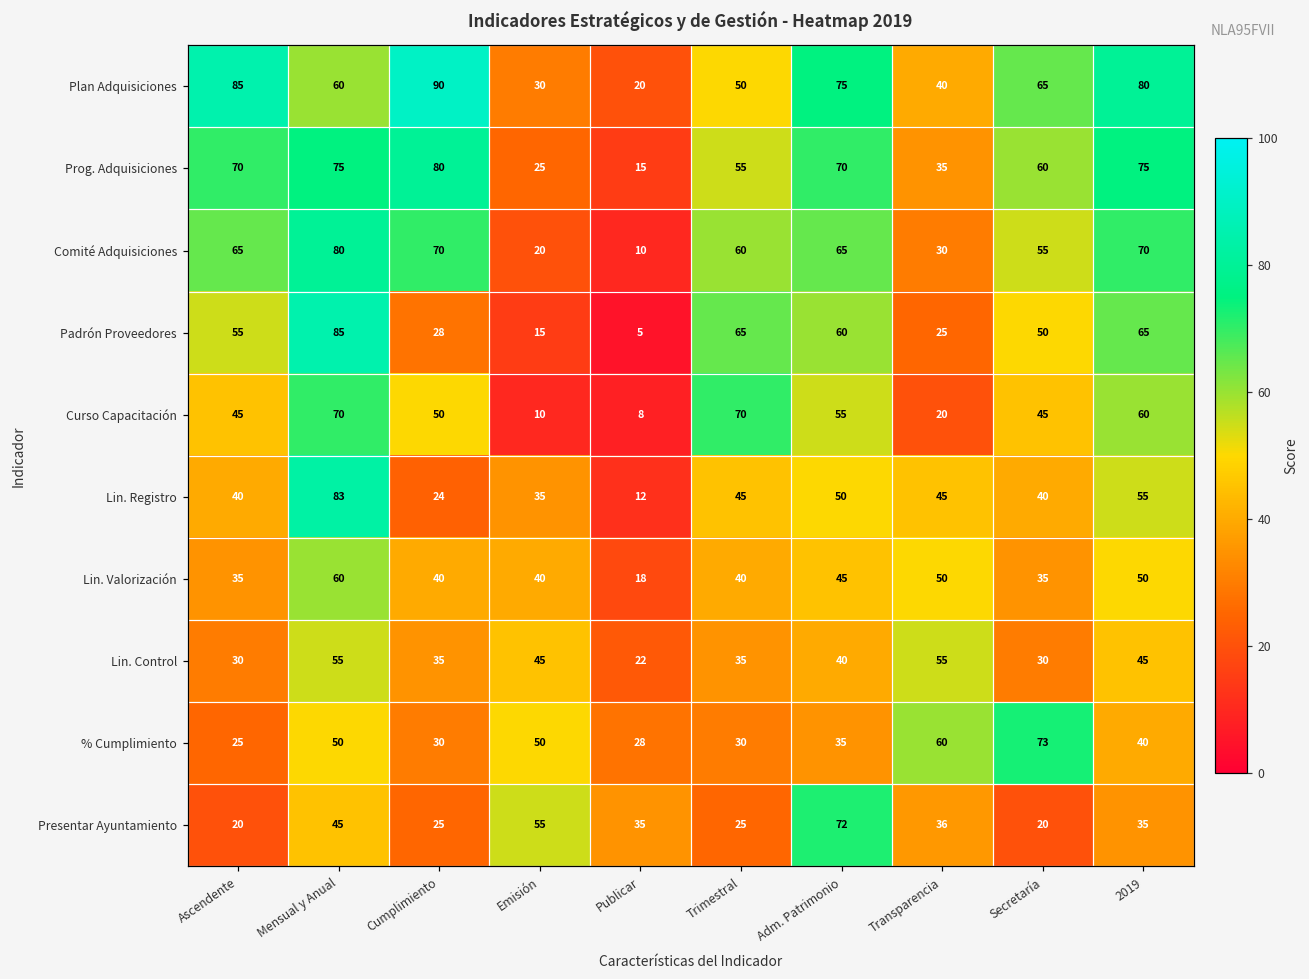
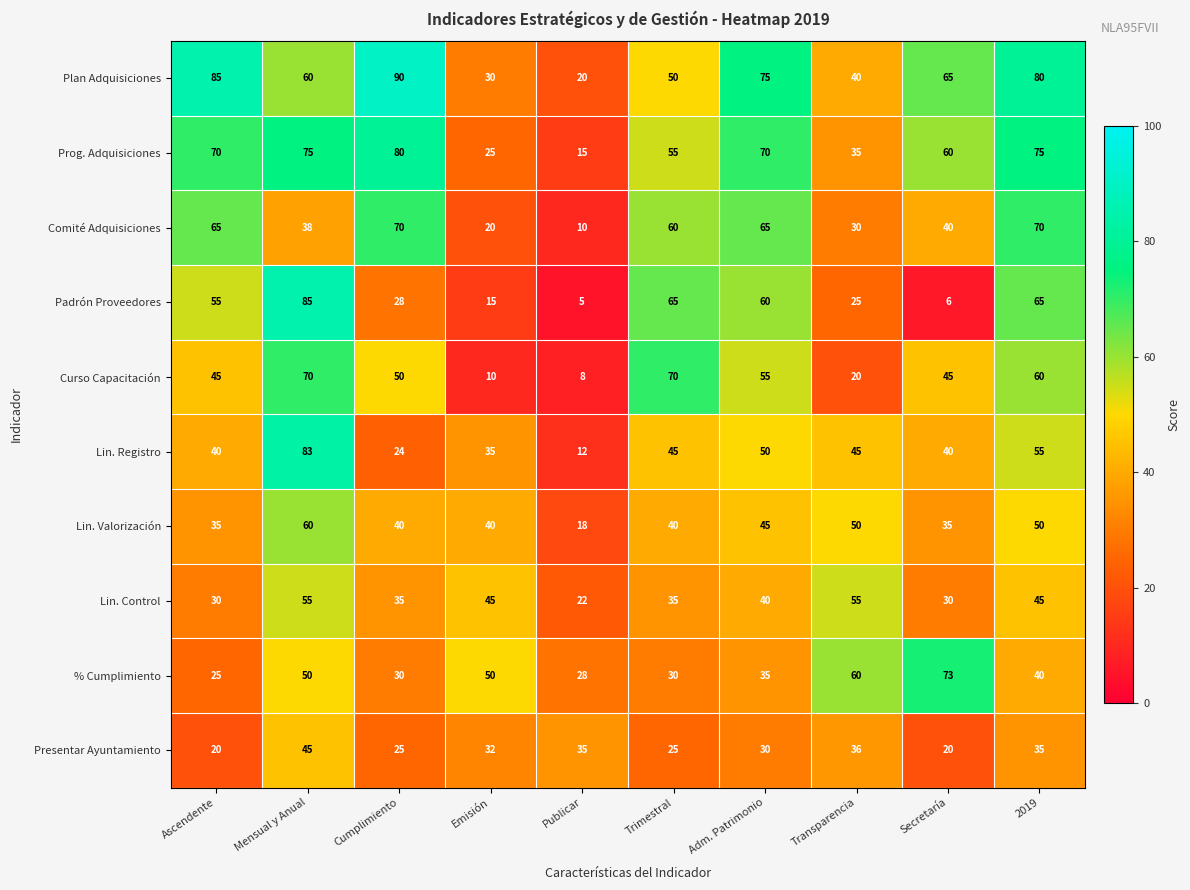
  {
    "Plan Adquisiciones": {
      "Ascendente": 85,
      "Mensual y Anual": 60,
      "Cumplimiento": 90,
      "Emisión": 30,
      "Publicar": 20,
      "Trimestral": 50,
      "Adm. Patrimonio": 75,
      "Transparencia": 40,
      "Secretaría": 65,
      "2019": 80
    },
    "Prog. Adquisiciones": {
      "Ascendente": 70,
      "Mensual y Anual": 75,
      "Cumplimiento": 80,
      "Emisión": 25,
      "Publicar": 15,
      "Trimestral": 55,
      "Adm. Patrimonio": 70,
      "Transparencia": 35,
      "Secretaría": 60,
      "2019": 75
    },
    "Comité Adquisiciones": {
      "Ascendente": 65,
-     "Mensual y Anual": 80,
+     "Mensual y Anual": 38,
      "Cumplimiento": 70,
      "Emisión": 20,
      "Publicar": 10,
      "Trimestral": 60,
      "Adm. Patrimonio": 65,
      "Transparencia": 30,
-     "Secretaría": 55,
+     "Secretaría": 40,
      "2019": 70
    },
    "Padrón Proveedores": {
      "Ascendente": 55,
      "Mensual y Anual": 85,
      "Cumplimiento": 28,
      "Emisión": 15,
      "Publicar": 5,
      "Trimestral": 65,
      "Adm. Patrimonio": 60,
      "Transparencia": 25,
-     "Secretaría": 50,
+     "Secretaría": 6,
      "2019": 65
    },
    "Curso Capacitación": {
      "Ascendente": 45,
      "Mensual y Anual": 70,
      "Cumplimiento": 50,
      "Emisión": 10,
      "Publicar": 8,
      "Trimestral": 70,
      "Adm. Patrimonio": 55,
      "Transparencia": 20,
      "Secretaría": 45,
      "2019": 60
    },
    "Lin. Registro": {
      "Ascendente": 40,
      "Mensual y Anual": 83,
      "Cumplimiento": 24,
      "Emisión": 35,
      "Publicar": 12,
      "Trimestral": 45,
      "Adm. Patrimonio": 50,
      "Transparencia": 45,
      "Secretaría": 40,
      "2019": 55
    },
    "Lin. Valorización": {
      "Ascendente": 35,
      "Mensual y Anual": 60,
      "Cumplimiento": 40,
      "Emisión": 40,
      "Publicar": 18,
      "Trimestral": 40,
      "Adm. Patrimonio": 45,
      "Transparencia": 50,
      "Secretaría": 35,
      "2019": 50
    },
    "Lin. Control": {
      "Ascendente": 30,
      "Mensual y Anual": 55,
      "Cumplimiento": 35,
      "Emisión": 45,
      "Publicar": 22,
      "Trimestral": 35,
      "Adm. Patrimonio": 40,
      "Transparencia": 55,
      "Secretaría": 30,
      "2019": 45
    },
    "% Cumplimiento": {
      "Ascendente": 25,
      "Mensual y Anual": 50,
      "Cumplimiento": 30,
      "Emisión": 50,
      "Publicar": 28,
      "Trimestral": 30,
      "Adm. Patrimonio": 35,
      "Transparencia": 60,
      "Secretaría": 73,
      "2019": 40
    },
    "Presentar Ayuntamiento": {
      "Ascendente": 20,
      "Mensual y Anual": 45,
      "Cumplimiento": 25,
-     "Emisión": 55,
+     "Emisión": 32,
      "Publicar": 35,
      "Trimestral": 25,
-     "Adm. Patrimonio": 72,
+     "Adm. Patrimonio": 30,
      "Transparencia": 36,
      "Secretaría": 20,
      "2019": 35
    }
  }
